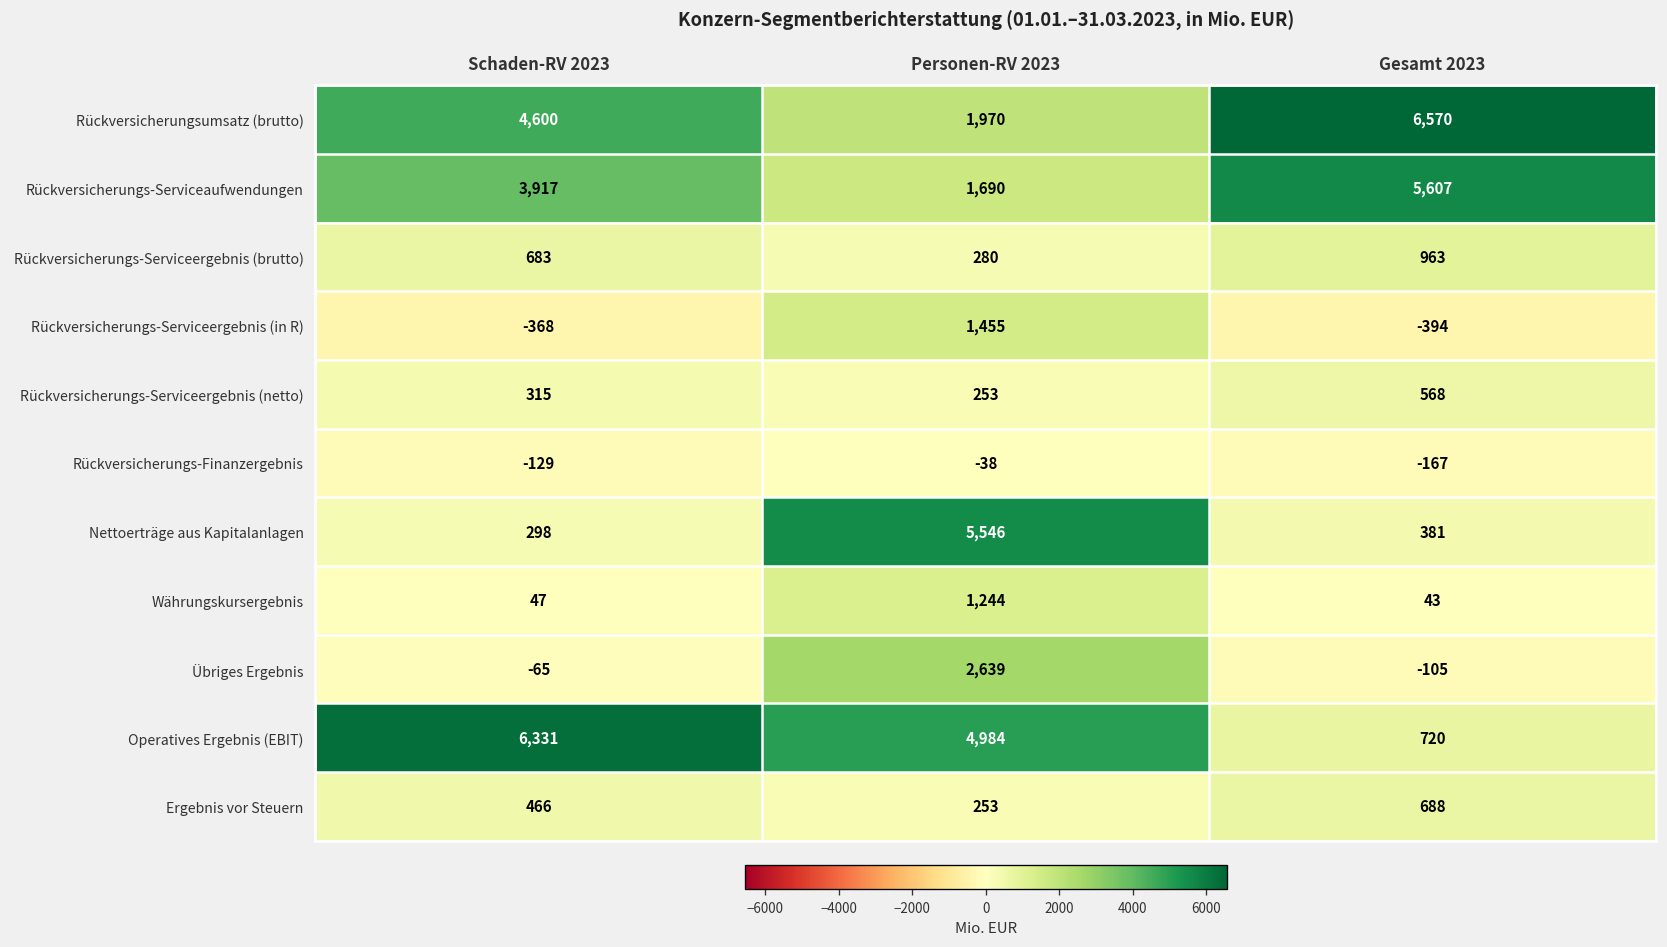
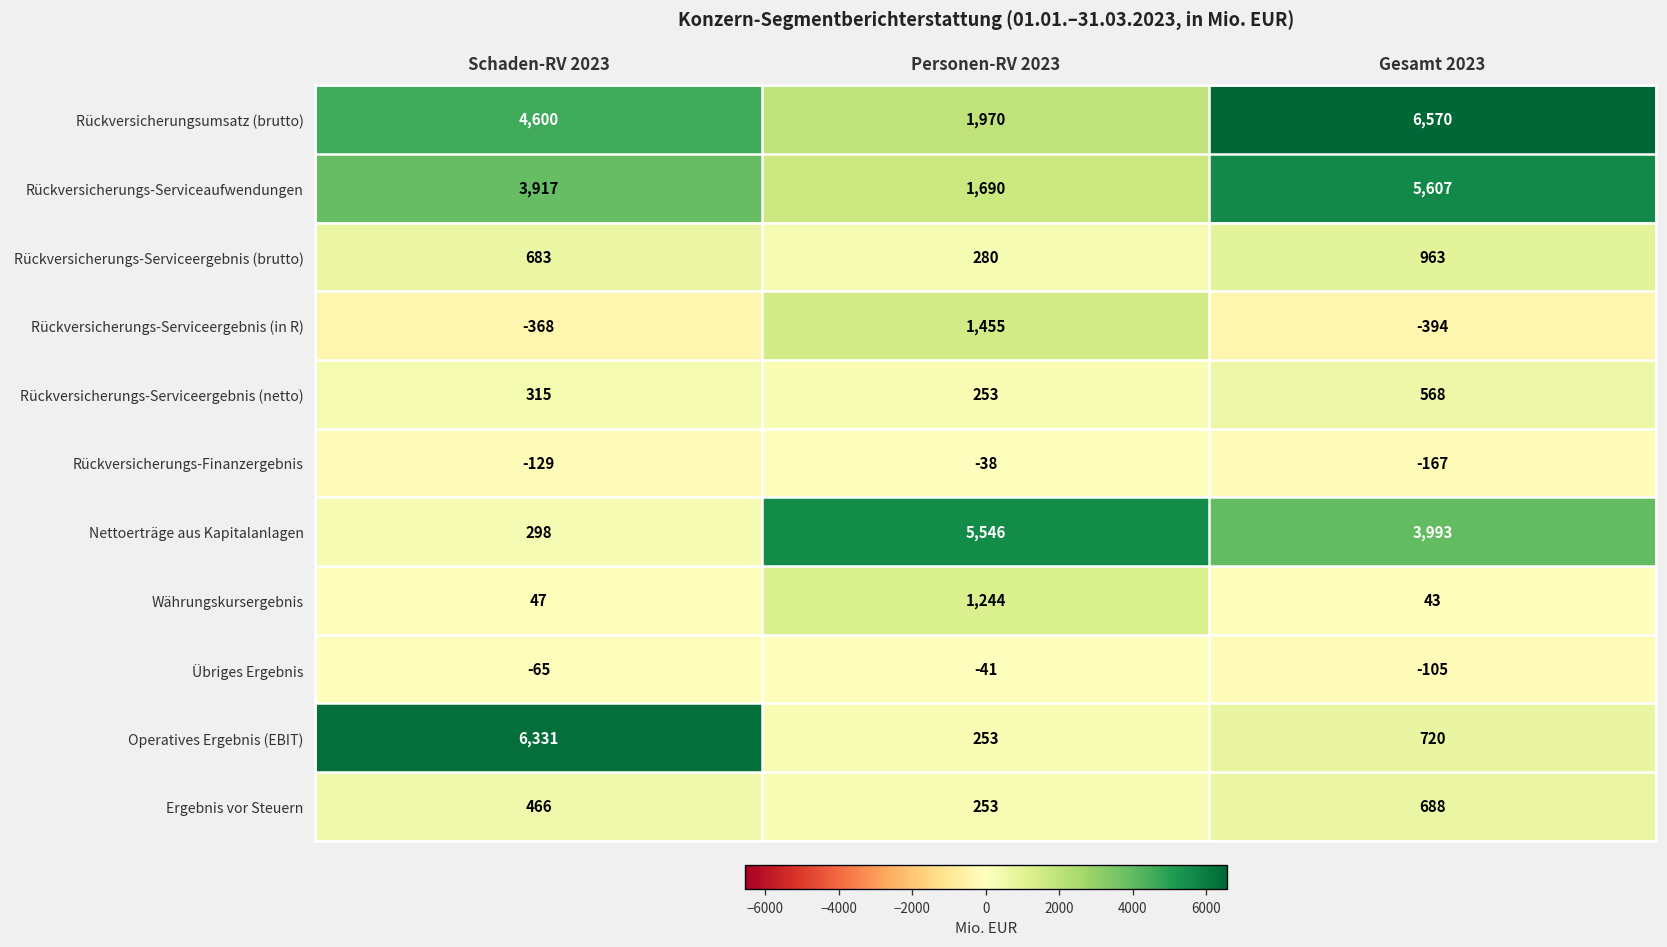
  {
    "Rückversicherungsumsatz (brutto)": {
      "Schaden-RV 2023": "4,600",
      "Personen-RV 2023": "1,970",
      "Gesamt 2023": "6,570"
    },
    "Rückversicherungs-Serviceaufwendungen": {
      "Schaden-RV 2023": "3,917",
      "Personen-RV 2023": "1,690",
      "Gesamt 2023": "5,607"
    },
    "Rückversicherungs-Serviceergebnis (brutto)": {
      "Schaden-RV 2023": "683",
      "Personen-RV 2023": "280",
      "Gesamt 2023": "963"
    },
    "Rückversicherungs-Serviceergebnis (in R)": {
      "Schaden-RV 2023": "-368",
      "Personen-RV 2023": "1,455",
      "Gesamt 2023": "-394"
    },
    "Rückversicherungs-Serviceergebnis (netto)": {
      "Schaden-RV 2023": "315",
      "Personen-RV 2023": "253",
      "Gesamt 2023": "568"
    },
    "Rückversicherungs-Finanzergebnis": {
      "Schaden-RV 2023": "-129",
      "Personen-RV 2023": "-38",
      "Gesamt 2023": "-167"
    },
    "Nettoerträge aus Kapitalanlagen": {
      "Schaden-RV 2023": "298",
      "Personen-RV 2023": "5,546",
-     "Gesamt 2023": "381"
+     "Gesamt 2023": "3,993"
    },
    "Währungskursergebnis": {
      "Schaden-RV 2023": "47",
      "Personen-RV 2023": "1,244",
      "Gesamt 2023": "43"
    },
    "Übriges Ergebnis": {
      "Schaden-RV 2023": "-65",
-     "Personen-RV 2023": "2,639",
+     "Personen-RV 2023": "-41",
      "Gesamt 2023": "-105"
    },
    "Operatives Ergebnis (EBIT)": {
      "Schaden-RV 2023": "6,331",
-     "Personen-RV 2023": "4,984",
+     "Personen-RV 2023": "253",
      "Gesamt 2023": "720"
    },
    "Ergebnis vor Steuern": {
      "Schaden-RV 2023": "466",
      "Personen-RV 2023": "253",
      "Gesamt 2023": "688"
    }
  }
